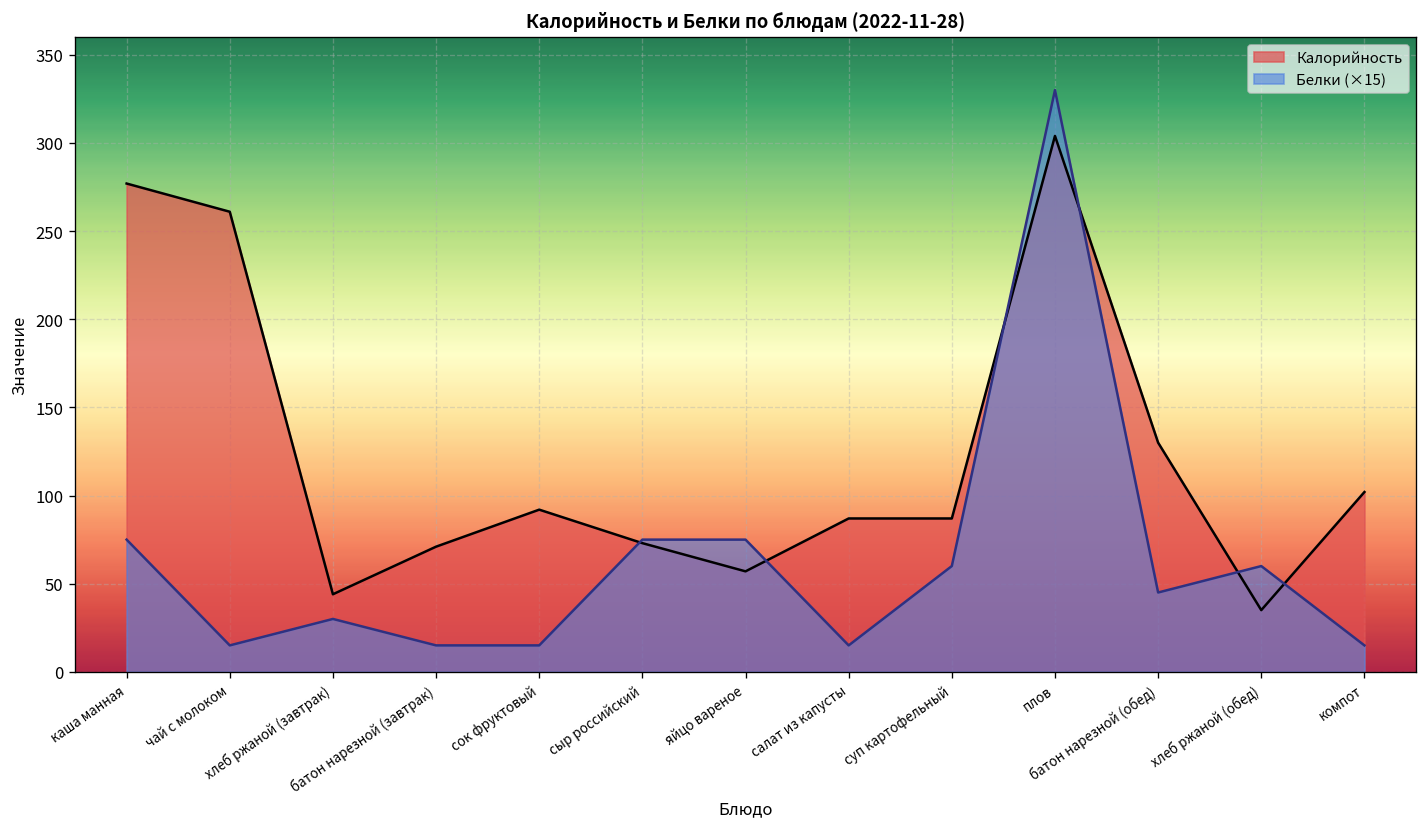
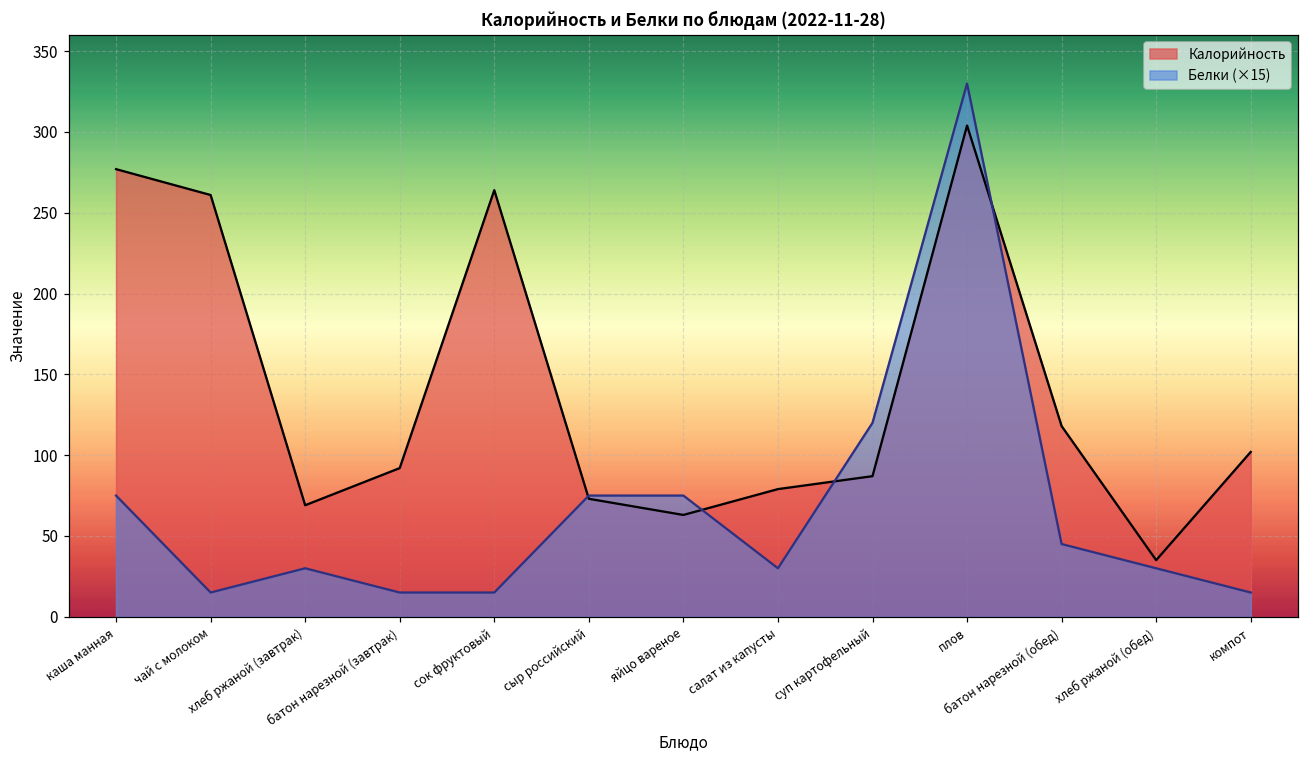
  {
    "Калорийность": {
      "каша манная": 277,
      "чай с молоком": 261,
-     "хлеб ржаной (завтрак)": 44,
-     "батон нарезной (завтрак)": 71,
-     "сок фруктовый": 92,
+     "хлеб ржаной (завтрак)": 69,
+     "батон нарезной (завтрак)": 92,
+     "сок фруктовый": 264,
      "сыр российский": 73,
-     "яйцо вареное": 57,
-     "салат из капусты": 87,
+     "яйцо вареное": 63,
+     "салат из капусты": 79,
      "суп картофельный": 87,
      "плов": 304,
-     "батон нарезной (обед)": 130,
+     "батон нарезной (обед)": 118,
      "хлеб ржаной (обед)": 35,
      "компот": 102
    },
    "Белки (×15)": {
      "каша манная": 75,
      "чай с молоком": 15,
      "хлеб ржаной (завтрак)": 30,
      "батон нарезной (завтрак)": 15,
      "сок фруктовый": 15,
      "сыр российский": 75,
      "яйцо вареное": 75,
-     "салат из капусты": 15,
-     "суп картофельный": 60,
+     "салат из капусты": 30,
+     "суп картофельный": 120,
      "плов": 330,
      "батон нарезной (обед)": 45,
-     "хлеб ржаной (обед)": 60,
+     "хлеб ржаной (обед)": 30,
      "компот": 15
    }
  }
